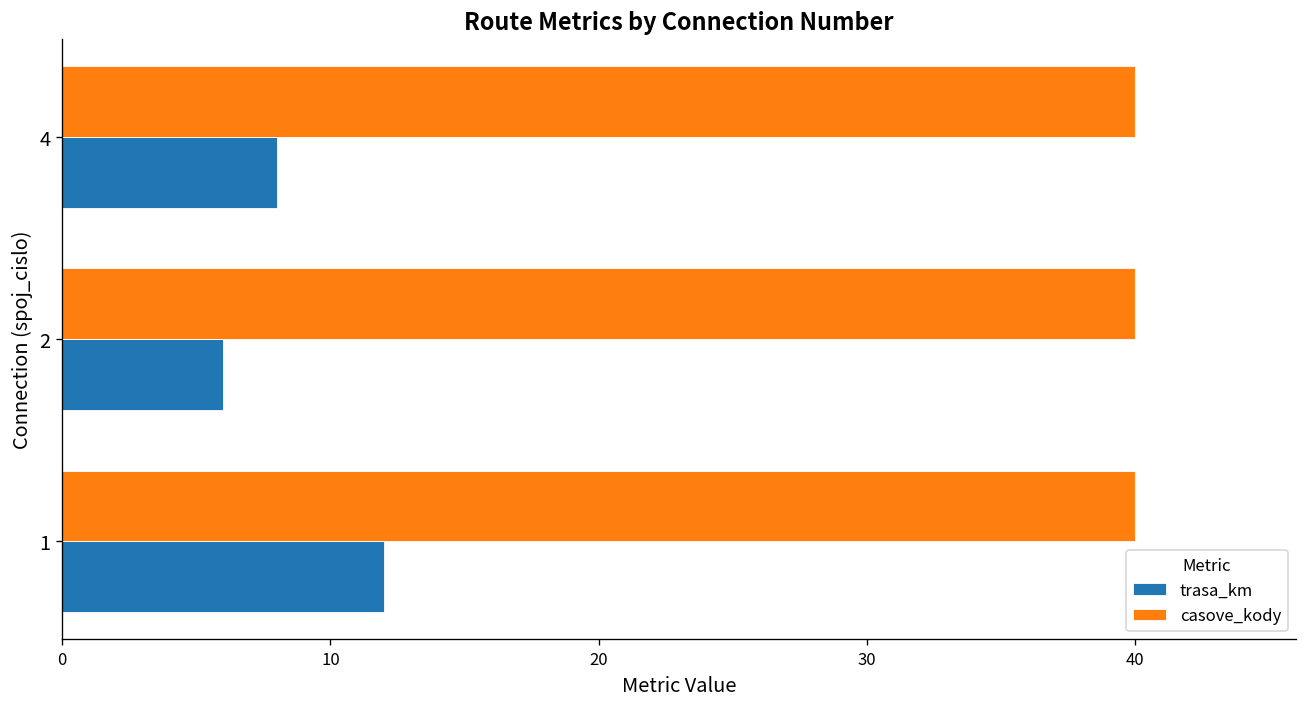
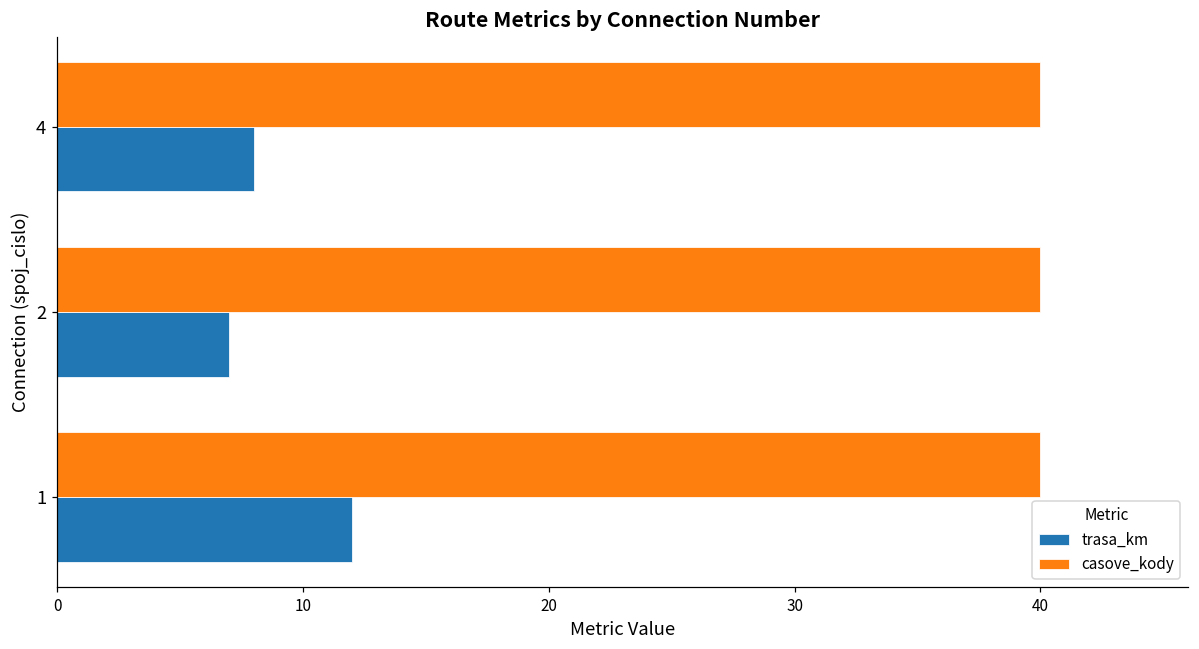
  {
    "trasa_km": {
      "4": 8,
-     "2": 6,
+     "2": 7,
      "1": 12
    },
    "casove_kody": {
      "4": 40,
      "2": 40,
      "1": 40
    }
  }
